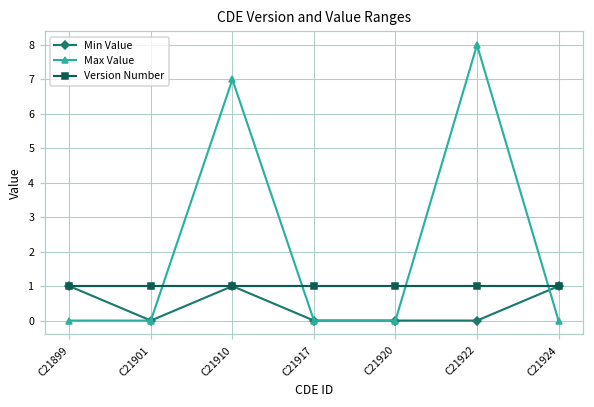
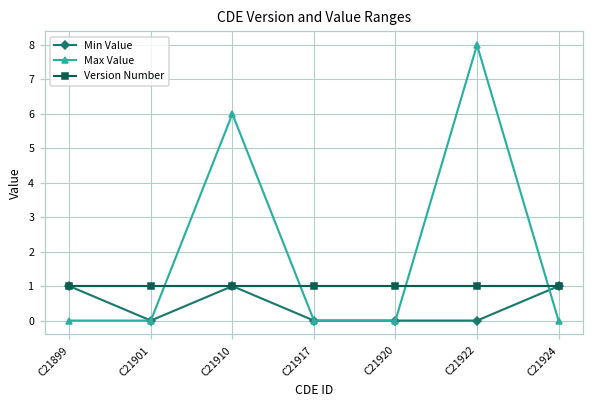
  {
    "Max Value": {
      "C21899": 0,
-     "C21910": 7,
+     "C21910": 6,
      "C21922": 8,
      "C21924": 0
    }
  }
